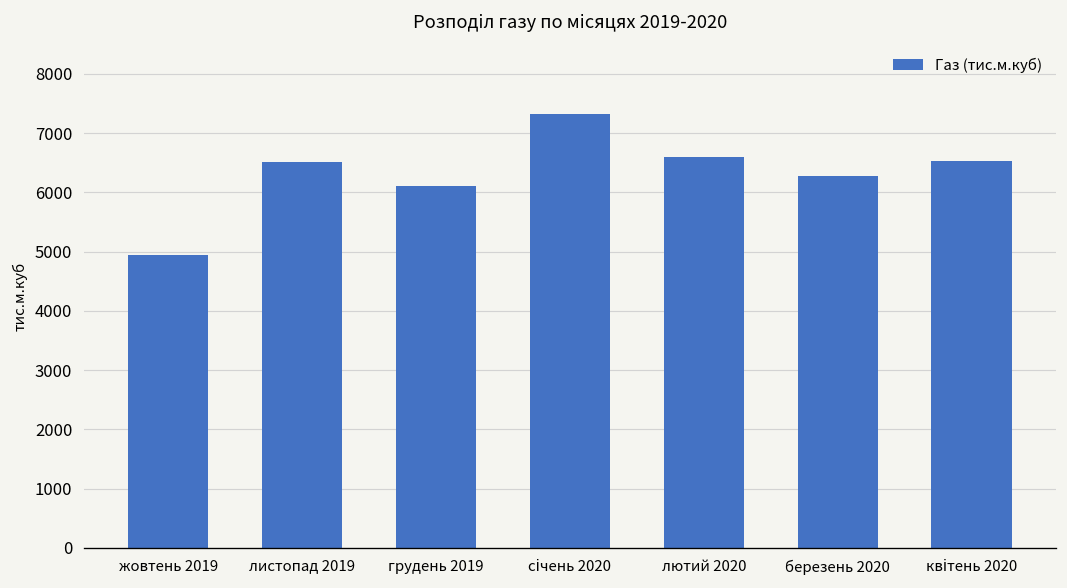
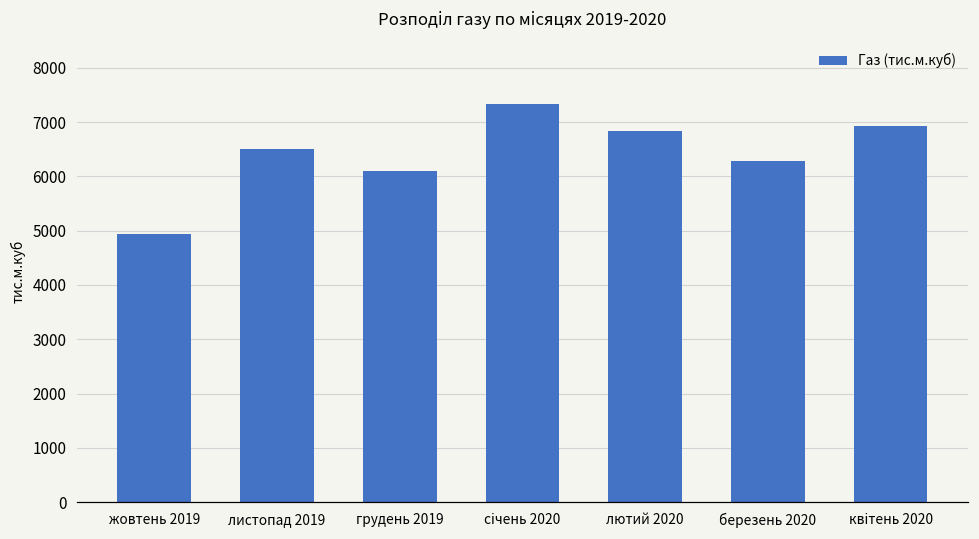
  {
    "жовтень 2019": 4900,
    "листопад 2019": 6500,
    "грудень 2019": 6100,
    "січень 2020": 7300,
-   "лютий 2020": 6600,
+   "лютий 2020": 6800,
    "березень 2020": 6300,
-   "квітень 2020": 6500
+   "квітень 2020": 6900
  }
